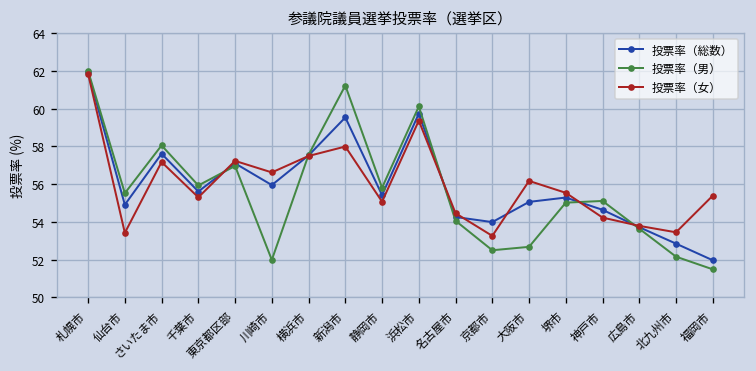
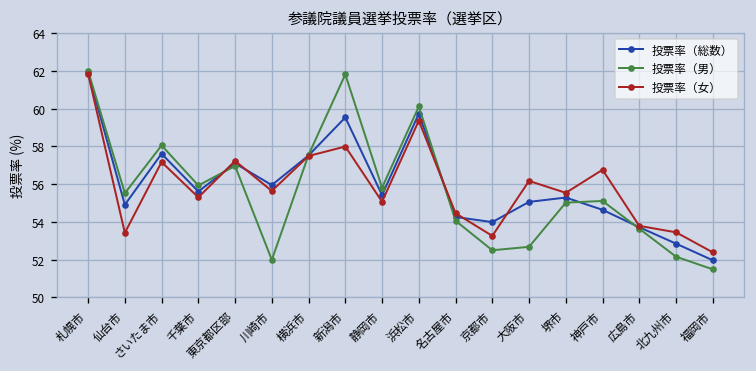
  {
    "投票率（総数）": {
      "仙台市": 54.9,
      "さいたま市": 57.6,
      "千葉市": 55.6,
      "川崎市": 56.0,
      "新潟市": 59.5,
      "静岡市": 55.4,
      "浜松市": 59.7,
      "名古屋市": 54.3,
      "京都市": 54.0,
      "大阪市": 55.1,
      "堺市": 55.3,
      "神戸市": 54.6,
      "北九州市": 52.9,
      "福岡市": 52.0
    },
    "投票率（男）": {
      "仙台市": 55.5,
      "さいたま市": 58.1,
      "千葉市": 55.9,
      "川崎市": 52.0,
-     "新潟市": 61.2,
+     "新潟市": 61.8,
      "静岡市": 55.8,
      "浜松市": 60.1,
      "名古屋市": 54.1,
      "京都市": 52.5,
      "大阪市": 52.7,
      "堺市": 55.0,
      "神戸市": 55.1,
      "北九州市": 52.2,
      "福岡市": 51.5
    },
    "投票率（女）": {
      "仙台市": 53.4,
      "さいたま市": 57.2,
      "千葉市": 55.3,
-     "川崎市": 56.6,
+     "川崎市": 55.6,
      "新潟市": 58.0,
      "静岡市": 55.1,
      "浜松市": 59.4,
      "名古屋市": 54.5,
      "京都市": 53.3,
      "大阪市": 56.2,
      "堺市": 55.5,
-     "神戸市": 54.2,
+     "神戸市": 56.8,
      "北九州市": 53.5,
-     "福岡市": 55.4
+     "福岡市": 52.4
    }
  }
